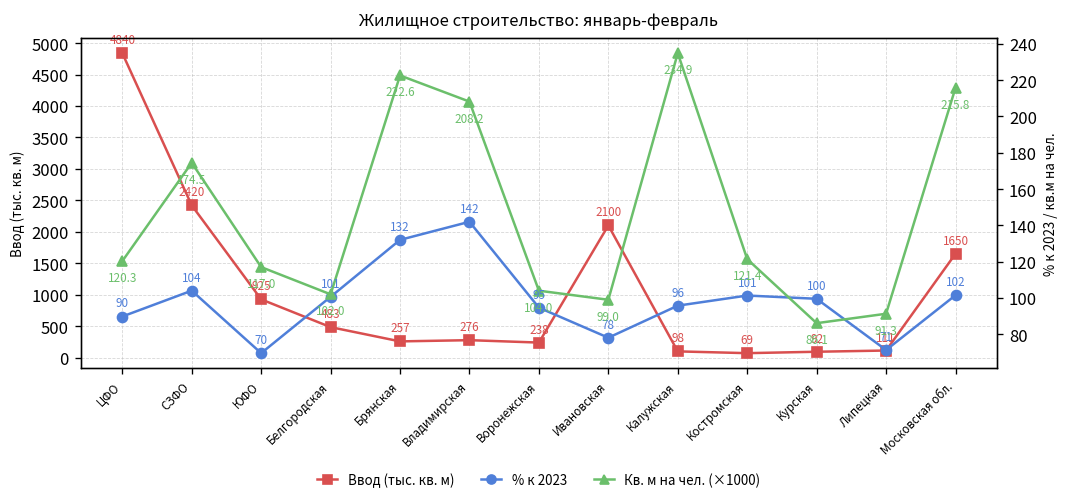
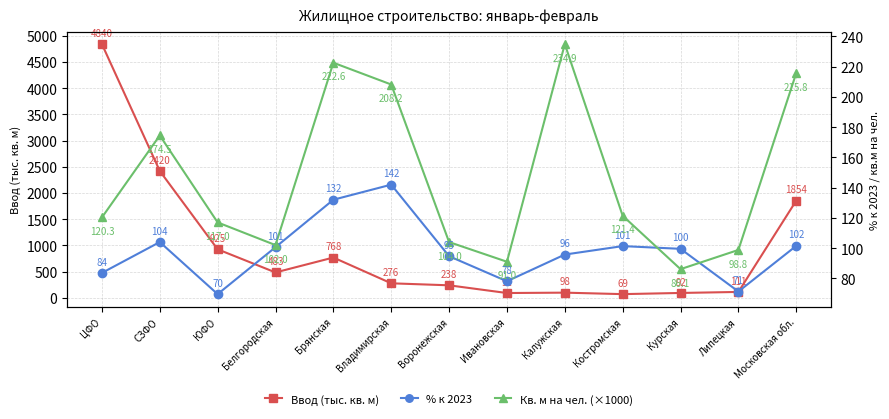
  {
    "Ввод (тыс. кв. м)": {
      "ЦФО": 4840,
      "СЗФО": 2420,
-     "Брянская": 257,
+     "Брянская": 768,
      "Владимирская": 276,
      "Воронежская": 238,
-     "Ивановская": 2100,
+     "Ивановская": 91,
      "Калужская": 98,
      "Костромская": 69,
-     "Московская обл.": 1650
+     "Московская обл.": 1854
    },
    "% к 2023": {
-     "ЦФО": 90,
+     "ЦФО": 84,
      "СЗФО": 104,
      "ЮФО": 70,
      "Брянская": 132,
      "Владимирская": 142,
      "Калужская": 96,
      "Курская": 100,
      "Московская обл.": 102
    },
    "Кв. м на чел. (×1000)": {
      "ЦФО": 120.3,
      "СЗФО": 174.5,
      "Брянская": 222.6,
      "Владимирская": 208.2,
-     "Ивановская": 99.0,
+     "Ивановская": 91.0,
      "Калужская": 234.9,
-     "Липецкая": 91.3,
+     "Липецкая": 98.8,
      "Московская обл.": 215.8
    }
  }
